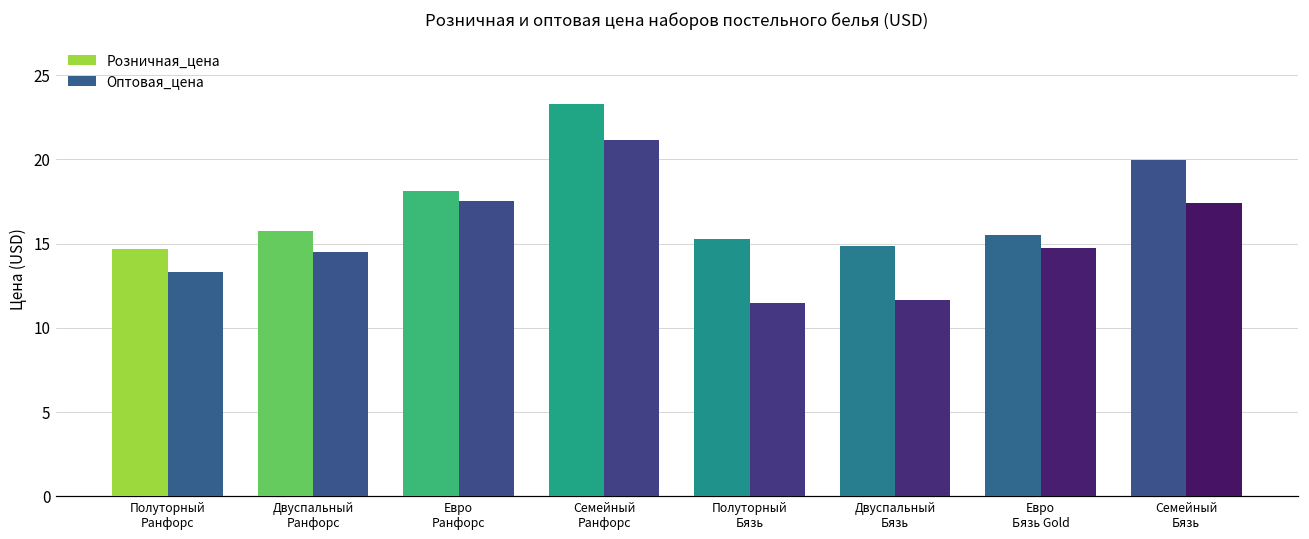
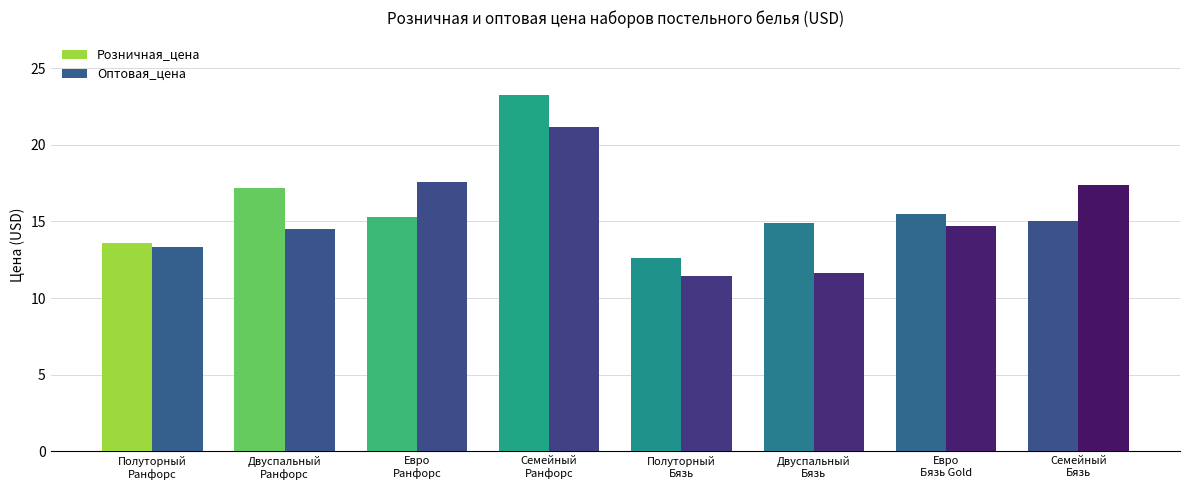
  {
    "Розничная_цена": {
-     "Полуторный Ранфорс": 14.7,
-     "Двуспальный Ранфорс": 15.7,
-     "Евро Ранфорс": 18.1,
+     "Полуторный Ранфорс": 13.6,
+     "Двуспальный Ранфорс": 17.2,
+     "Евро Ранфорс": 15.3,
      "Семейный Ранфорс": 23.3,
-     "Полуторный Бязь": 15.3,
+     "Полуторный Бязь": 12.6,
      "Двуспальный Бязь": 14.9,
      "Евро Бязь Gold": 15.5,
-     "Семейный Бязь": 20.0
+     "Семейный Бязь": 15.0
    },
    "Оптовая_цена": {
      "Полуторный Ранфорс": 13.3,
      "Двуспальный Ранфорс": 14.5,
      "Евро Ранфорс": 17.6,
      "Семейный Ранфорс": 21.2,
      "Полуторный Бязь": 11.5,
      "Двуспальный Бязь": 11.6,
      "Евро Бязь Gold": 14.7,
      "Семейный Бязь": 17.4
    }
  }
